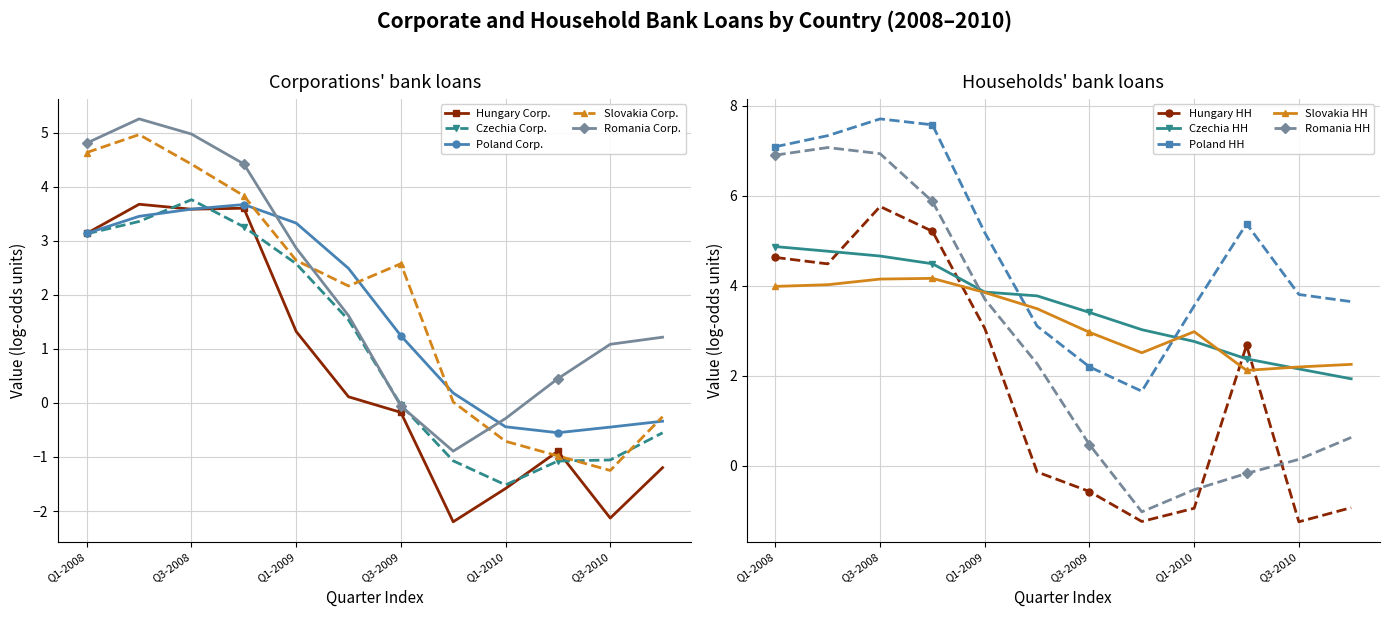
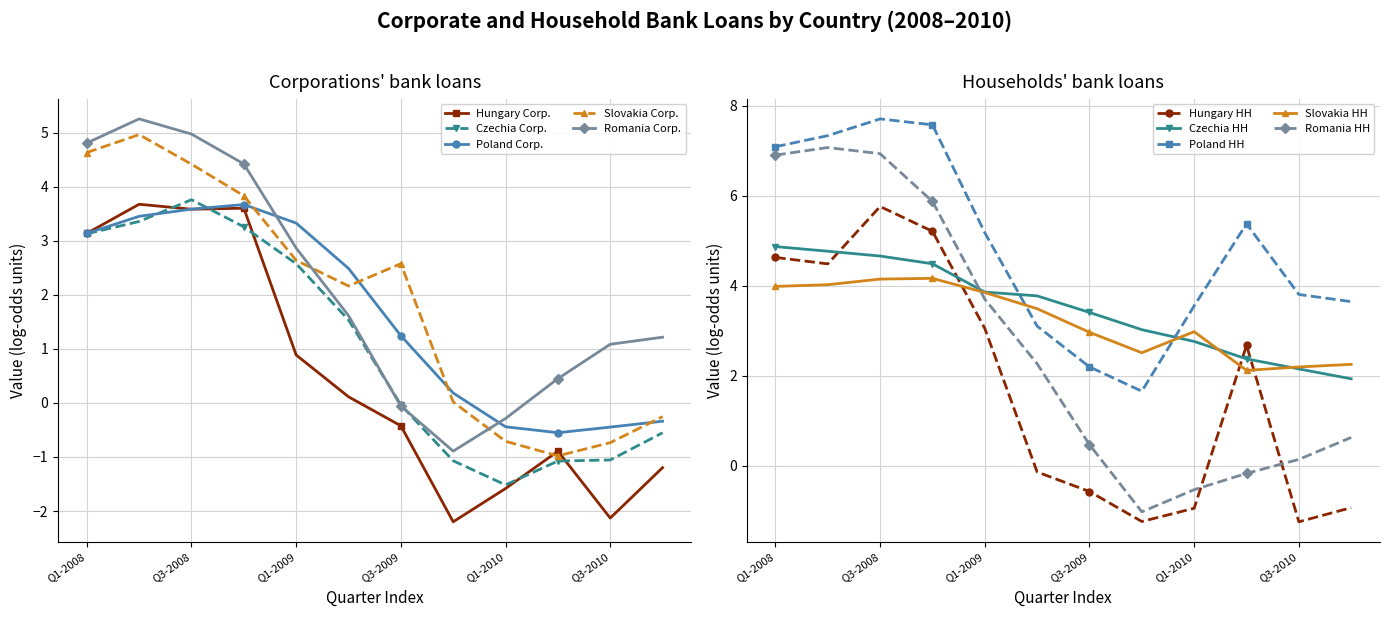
  {
    "Corporations' bank loans": {
      "Hungary Corp.": {
-       "Q1-2009": 1.3,
-       "Q3-2009": -0.2,
+       "Q1-2009": 0.9,
+       "Q3-2009": -0.4,
        "Q1-2010": -1.6,
        "Q3-2010": -2.1
      },
      "Slovakia Corp.": {
        "Q1-2008": 4.6,
        "Q3-2008": 4.4,
        "Q1-2009": 2.6,
        "Q3-2009": 2.6,
        "Q1-2010": -0.7,
-       "Q3-2010": -1.2
+       "Q3-2010": -0.7
      }
    },
    "Households' bank loans": {
      "Hungary HH": {
        "Q1-2008": 4.6,
        "Q3-2008": 5.8,
        "Q1-2009": 3.1,
        "Q3-2009": -0.6,
        "Q1-2010": -0.9,
        "Q3-2010": -1.2
      },
      "Slovakia HH": {
        "Q1-2008": 4.0,
        "Q3-2008": 4.2,
        "Q3-2009": 3.0,
        "Q1-2010": 3.0
      }
    }
  }
